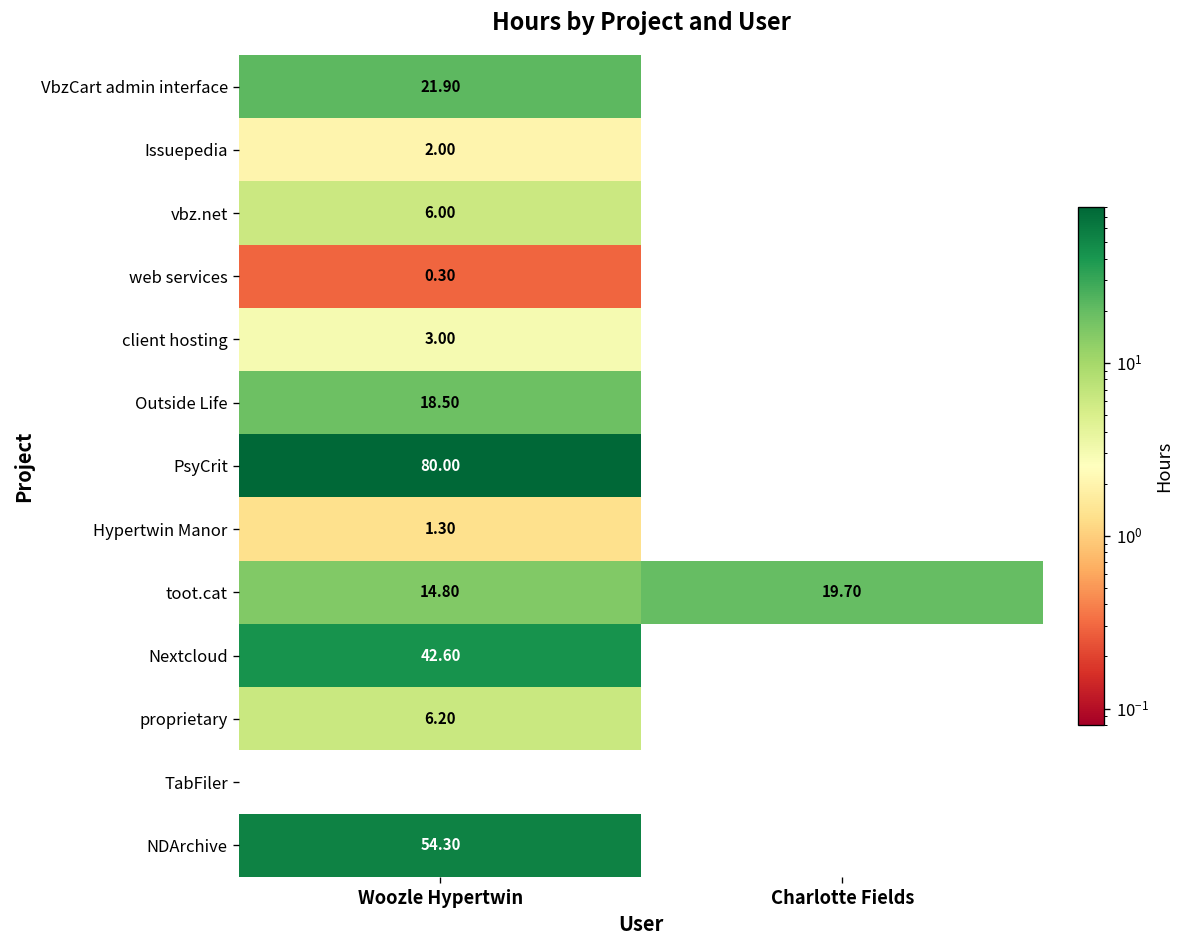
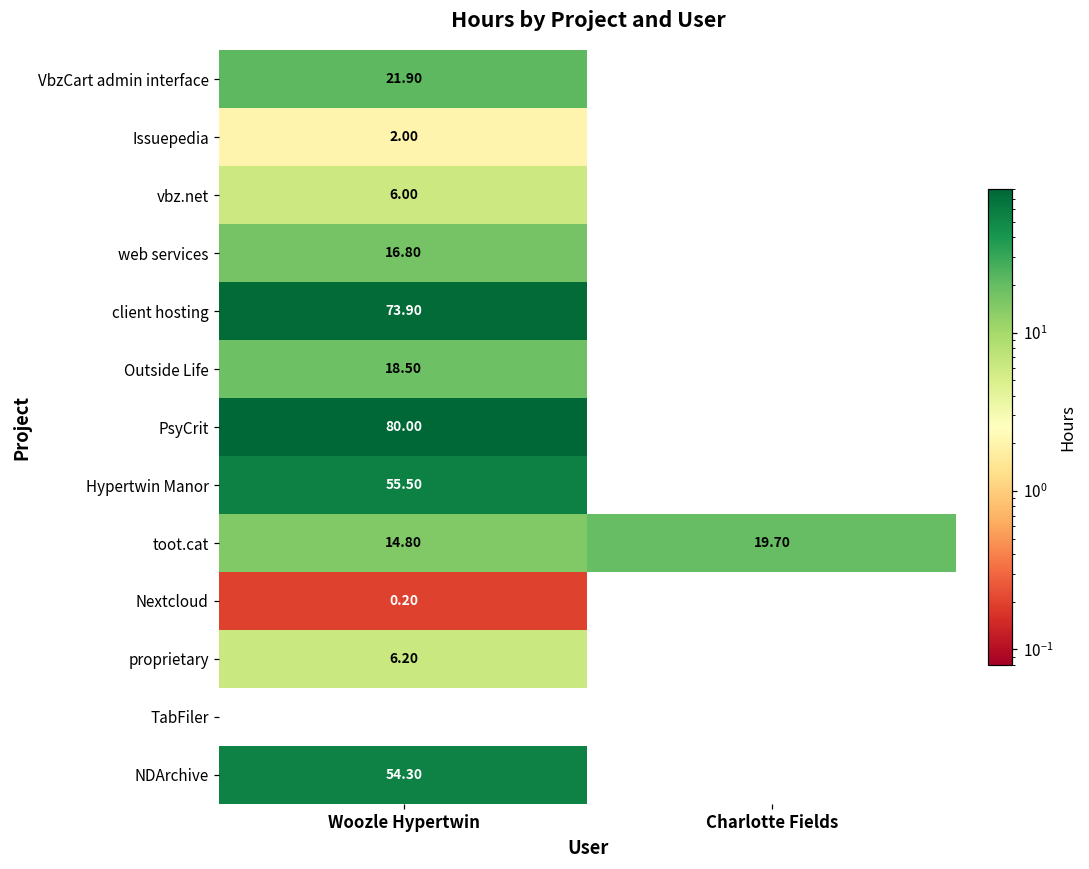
  {
    "VbzCart admin interface": {
      "Woozle Hypertwin": 21.90
    },
    "Issuepedia": {
      "Woozle Hypertwin": 2.00
    },
    "vbz.net": {
      "Woozle Hypertwin": 6.00
    },
    "web services": {
-     "Woozle Hypertwin": 0.30
+     "Woozle Hypertwin": 16.80
    },
    "client hosting": {
-     "Woozle Hypertwin": 3.00
+     "Woozle Hypertwin": 73.90
    },
    "Outside Life": {
      "Woozle Hypertwin": 18.50
    },
    "PsyCrit": {
      "Woozle Hypertwin": 80.00
    },
    "Hypertwin Manor": {
-     "Woozle Hypertwin": 1.30
+     "Woozle Hypertwin": 55.50
    },
    "toot.cat": {
      "Woozle Hypertwin": 14.80,
      "Charlotte Fields": 19.70
    },
    "Nextcloud": {
-     "Woozle Hypertwin": 42.60
+     "Woozle Hypertwin": 0.20
    },
    "proprietary": {
      "Woozle Hypertwin": 6.20
    },
    "NDArchive": {
      "Woozle Hypertwin": 54.30
    }
  }
